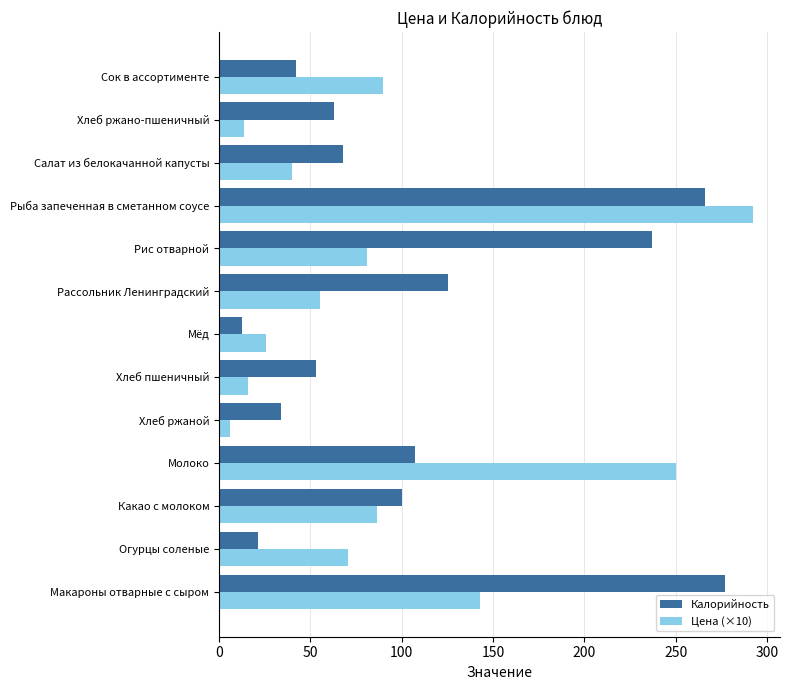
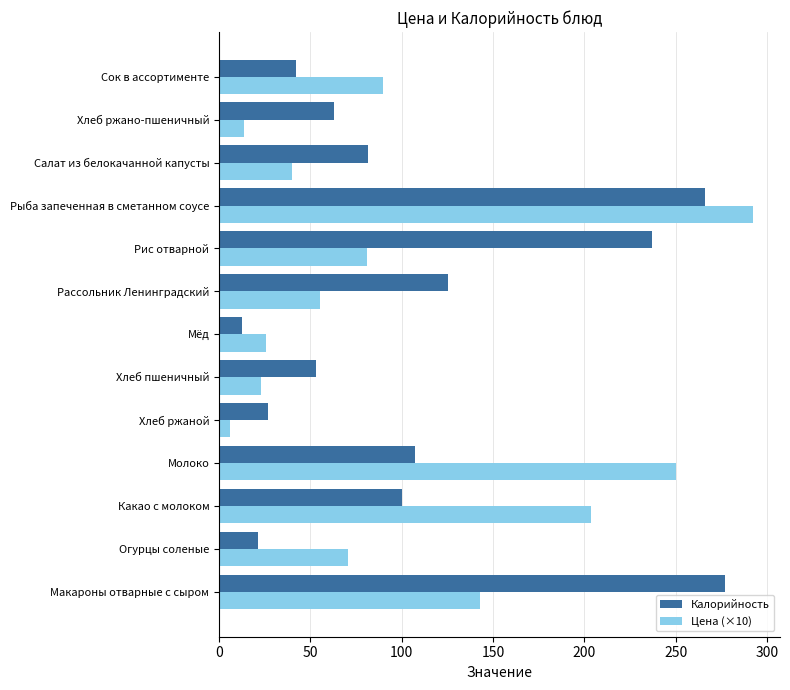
  {
    "Калорийность": {
      "Сок в ассортименте": 42,
      "Хлеб ржано-пшеничный": 63,
-     "Салат из белокачанной капусты": 68,
+     "Салат из белокачанной капусты": 82,
      "Рыба запеченная в сметанном соусе": 266,
      "Рис отварной": 237,
      "Рассольник Ленинградский": 126,
      "Мёд": 13,
      "Хлеб пшеничный": 53,
-     "Хлеб ржаной": 34,
+     "Хлеб ржаной": 27,
      "Молоко": 107,
      "Какао с молоком": 100,
      "Огурцы соленые": 21,
      "Макароны отварные с сыром": 277
    },
    "Цена (×10)": {
      "Сок в ассортименте": 90,
      "Хлеб ржано-пшеничный": 13,
      "Салат из белокачанной капусты": 40,
      "Рыба запеченная в сметанном соусе": 293,
      "Рис отварной": 81,
      "Рассольник Ленинградский": 55,
      "Мёд": 26,
-     "Хлеб пшеничный": 16,
+     "Хлеб пшеничный": 23,
      "Хлеб ржаной": 6,
      "Молоко": 250,
-     "Какао с молоком": 86,
+     "Какао с молоком": 204,
      "Огурцы соленые": 70,
      "Макароны отварные с сыром": 143
    }
  }
